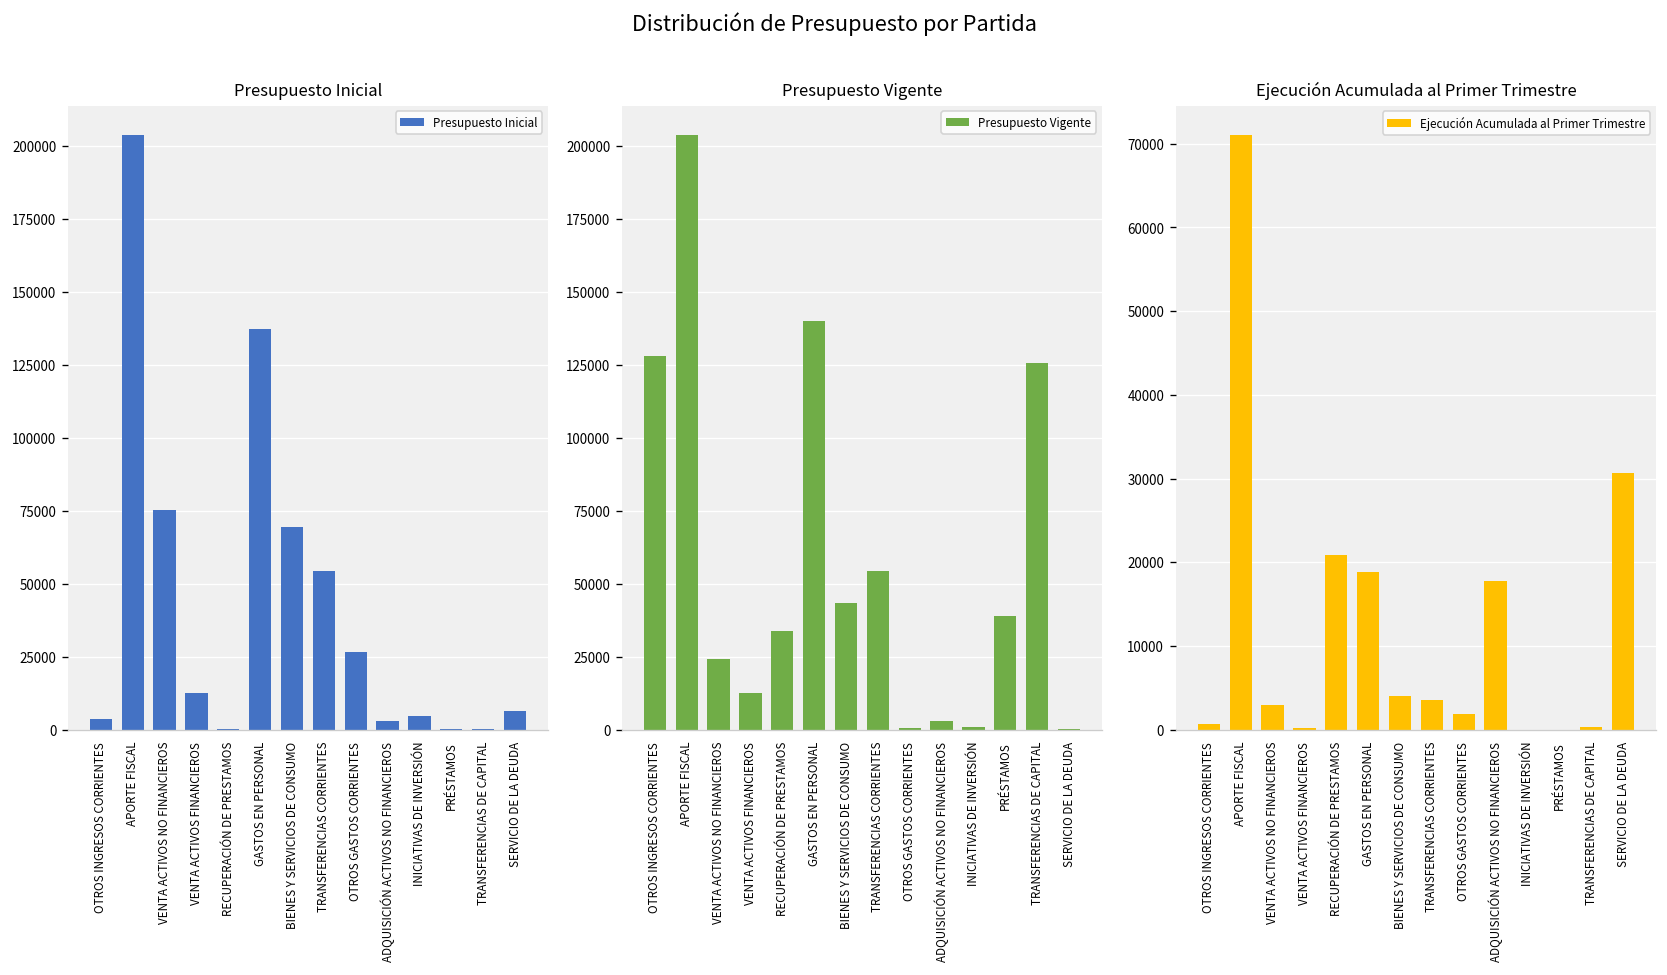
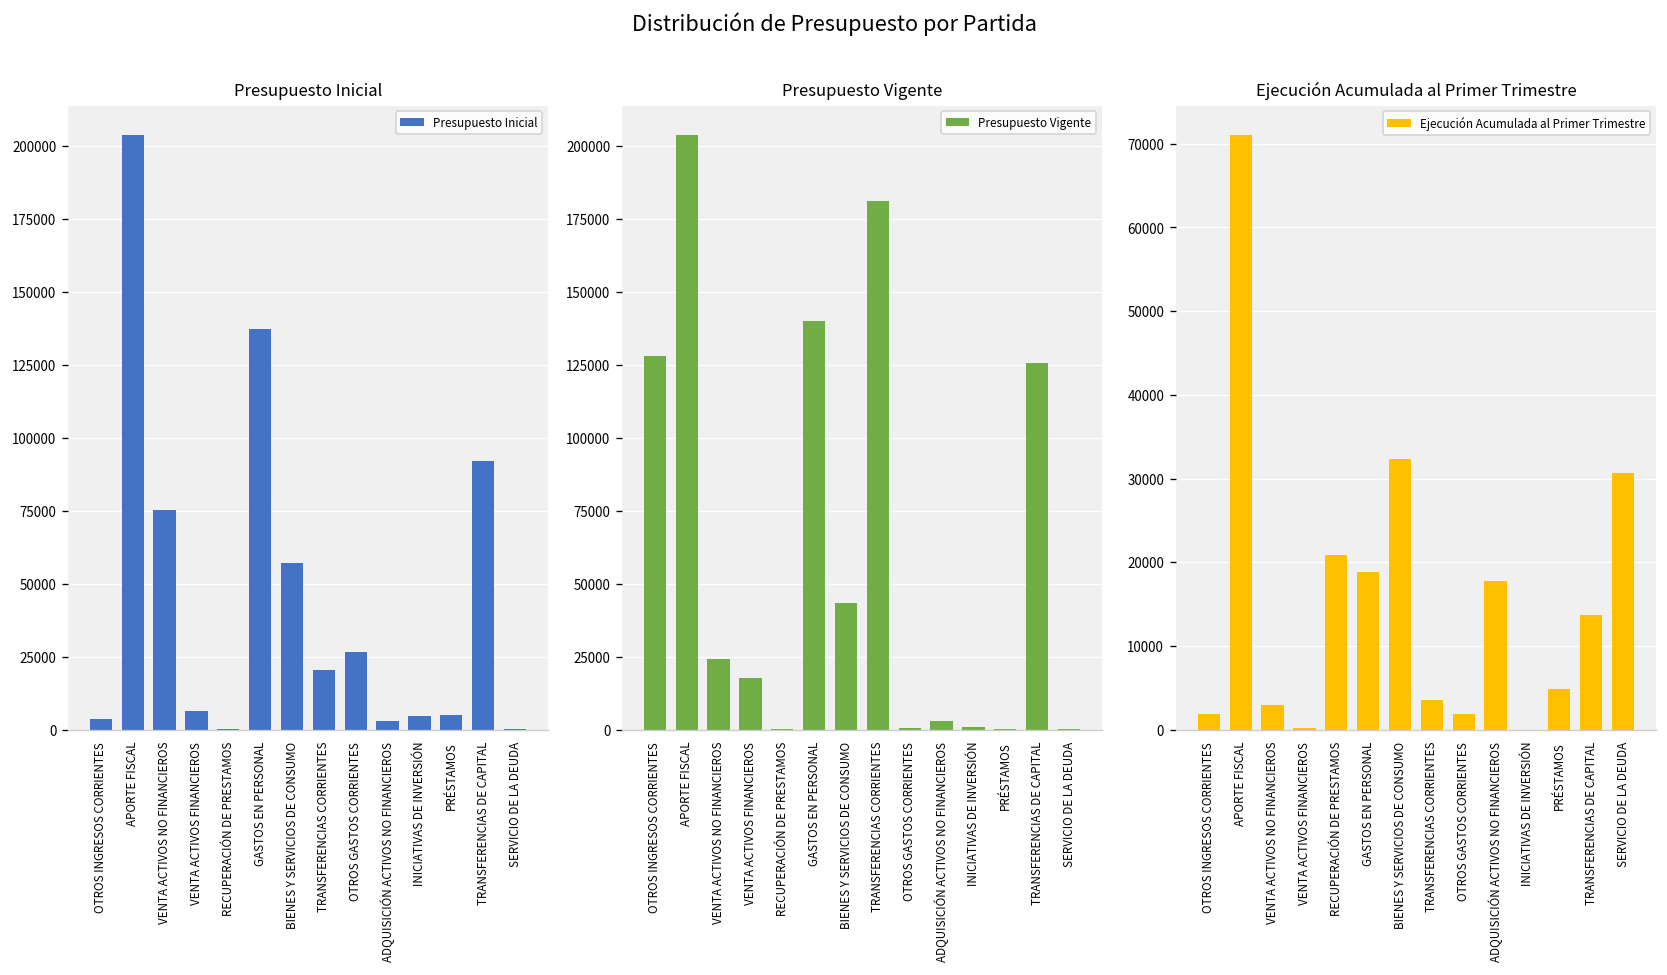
  {
    "Presupuesto Inicial": {
      "OTROS INGRESOS CORRIENTES": 4000,
      "APORTE FISCAL": 204000,
      "VENTA ACTIVOS NO FINANCIEROS": 75000,
-     "VENTA ACTIVOS FINANCIEROS": 13000,
+     "VENTA ACTIVOS FINANCIEROS": 6000,
      "GASTOS EN PERSONAL": 137000,
-     "BIENES Y SERVICIOS DE CONSUMO": 70000,
-     "TRANSFERENCIAS CORRIENTES": 54000,
+     "BIENES Y SERVICIOS DE CONSUMO": 57000,
+     "TRANSFERENCIAS CORRIENTES": 20000,
      "OTROS GASTOS CORRIENTES": 27000,
      "ADQUISICIÓN ACTIVOS NO FINANCIEROS": 3000,
      "INICIATIVAS DE INVERSIÓN": 5000,
-     "PRÉSTAMOS": 0,
-     "TRANSFERENCIAS DE CAPITAL": 0,
-     "SERVICIO DE LA DEUDA": 6000
+     "PRÉSTAMOS": 5000,
+     "TRANSFERENCIAS DE CAPITAL": 92000,
+     "SERVICIO DE LA DEUDA": 0
    },
    "Presupuesto Vigente": {
      "OTROS INGRESOS CORRIENTES": 128000,
      "APORTE FISCAL": 204000,
      "VENTA ACTIVOS NO FINANCIEROS": 24000,
-     "VENTA ACTIVOS FINANCIEROS": 13000,
-     "RECUPERACIÓN DE PRESTAMOS": 34000,
+     "VENTA ACTIVOS FINANCIEROS": 18000,
+     "RECUPERACIÓN DE PRESTAMOS": 0,
      "GASTOS EN PERSONAL": 140000,
      "BIENES Y SERVICIOS DE CONSUMO": 43000,
-     "TRANSFERENCIAS CORRIENTES": 54000,
+     "TRANSFERENCIAS CORRIENTES": 181000,
      "ADQUISICIÓN ACTIVOS NO FINANCIEROS": 3000,
-     "PRÉSTAMOS": 39000,
+     "PRÉSTAMOS": 0,
      "TRANSFERENCIAS DE CAPITAL": 126000
    },
    "Ejecución Acumulada al Primer Trimestre": {
-     "OTROS INGRESOS CORRIENTES": 1000,
+     "OTROS INGRESOS CORRIENTES": 2000,
      "APORTE FISCAL": 71000,
      "VENTA ACTIVOS NO FINANCIEROS": 3000,
      "RECUPERACIÓN DE PRESTAMOS": 21000,
      "GASTOS EN PERSONAL": 19000,
-     "BIENES Y SERVICIOS DE CONSUMO": 4000,
+     "BIENES Y SERVICIOS DE CONSUMO": 32000,
      "TRANSFERENCIAS CORRIENTES": 4000,
      "OTROS GASTOS CORRIENTES": 2000,
      "ADQUISICIÓN ACTIVOS NO FINANCIEROS": 18000,
      "INICIATIVAS DE INVERSIÓN": 0,
-     "PRÉSTAMOS": 0,
-     "TRANSFERENCIAS DE CAPITAL": 0,
+     "PRÉSTAMOS": 5000,
+     "TRANSFERENCIAS DE CAPITAL": 14000,
      "SERVICIO DE LA DEUDA": 31000
    }
  }
